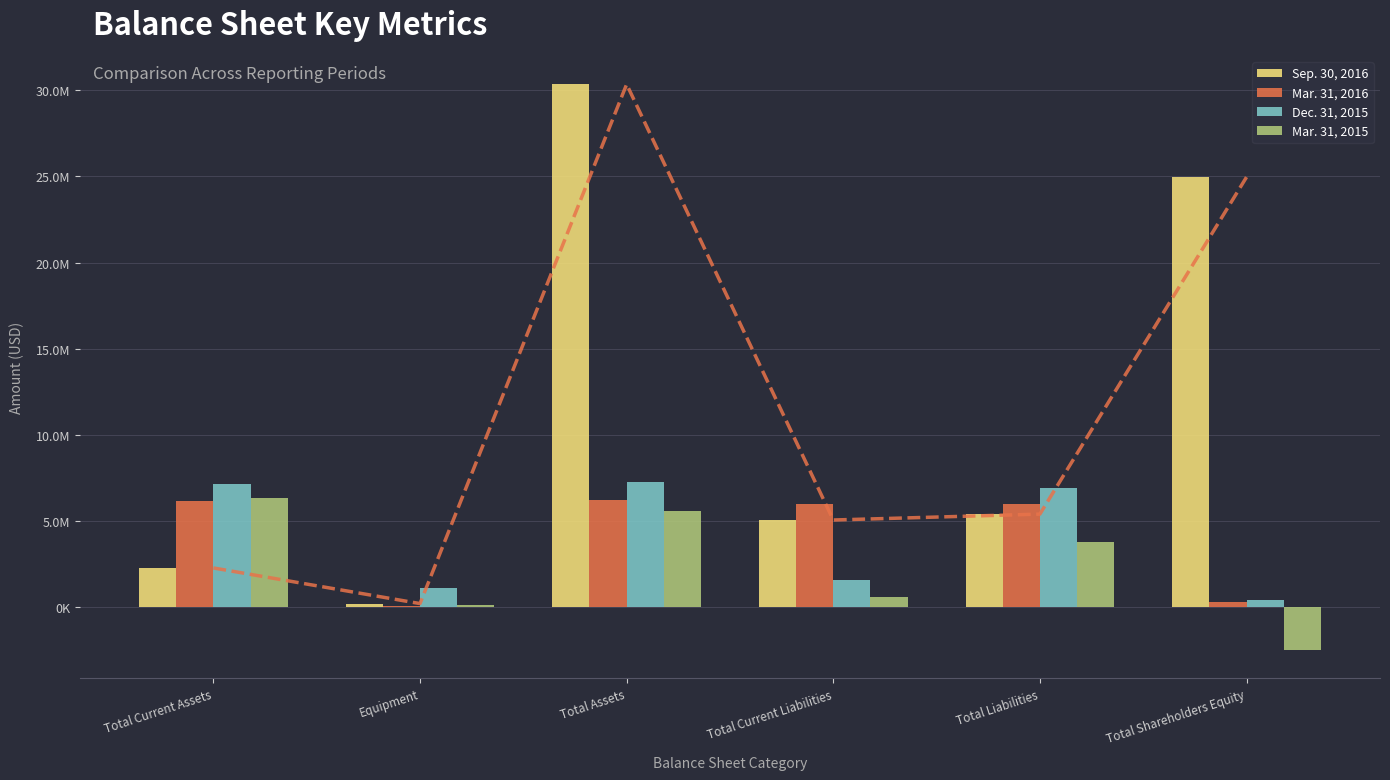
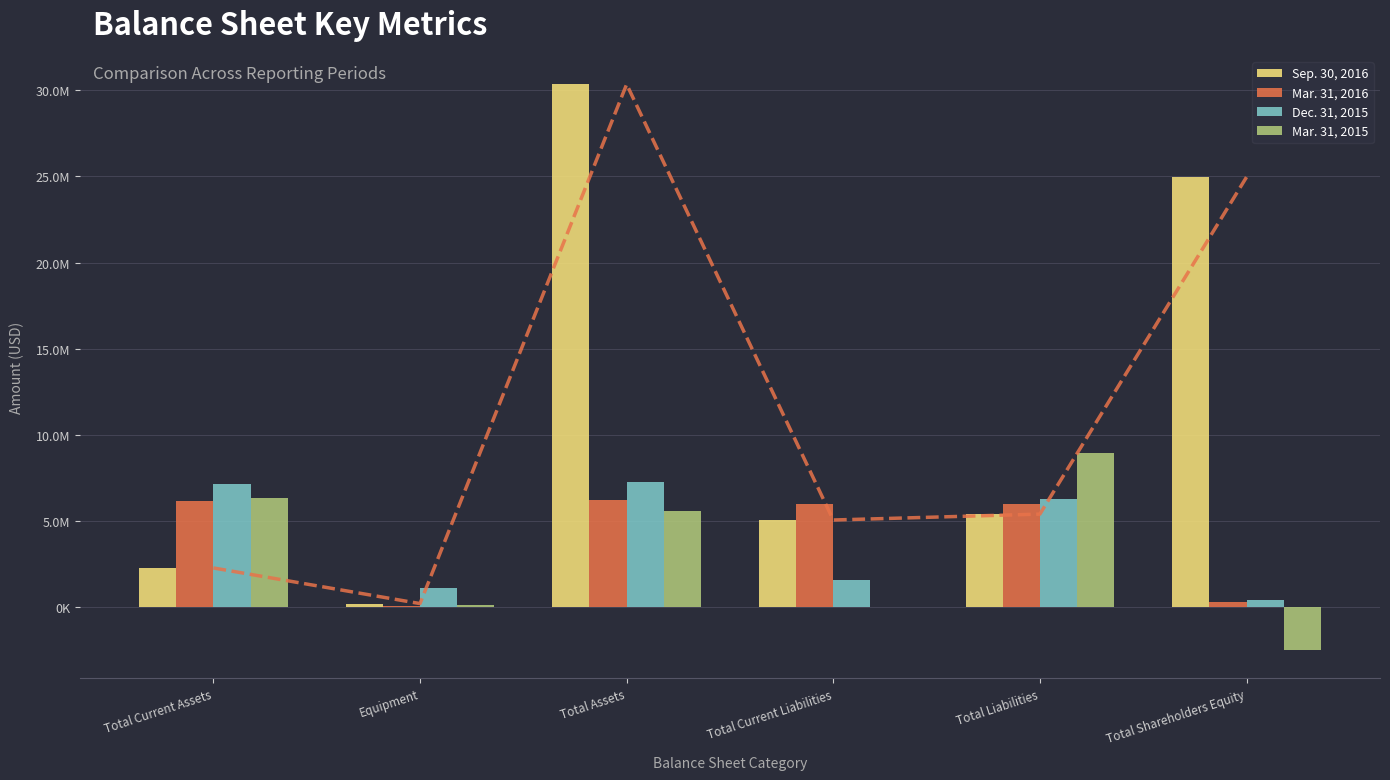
  {
    "Sep. 30, 2016": {
      "Total Current Assets": 2300000,
      "Equipment": 200000,
      "Total Assets": 30300000,
      "Total Current Liabilities": 5000000,
      "Total Liabilities": 5400000,
      "Total Shareholders Equity": 25000000
    },
    "Dec. 31, 2015": {
      "Total Current Assets": 7200000,
      "Equipment": 1100000,
      "Total Assets": 7200000,
      "Total Current Liabilities": 1600000,
-     "Total Liabilities": 6900000,
+     "Total Liabilities": 6300000,
      "Total Shareholders Equity": 400000
    },
    "Mar. 31, 2015": {
      "Total Current Assets": 6300000,
      "Total Assets": 5500000,
-     "Total Current Liabilities": 600000,
-     "Total Liabilities": 3800000,
+     "Total Current Liabilities": 0,
+     "Total Liabilities": 8900000,
      "Total Shareholders Equity": -2500000
    }
  }
